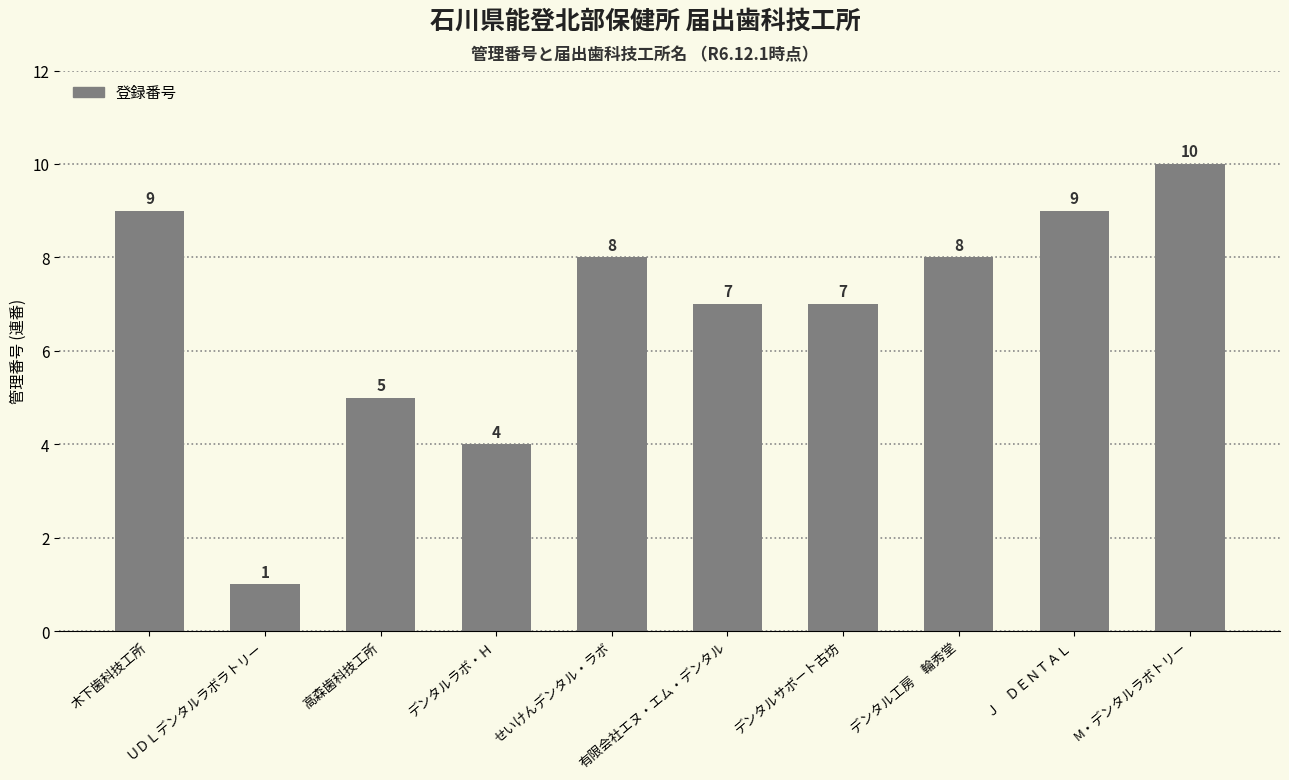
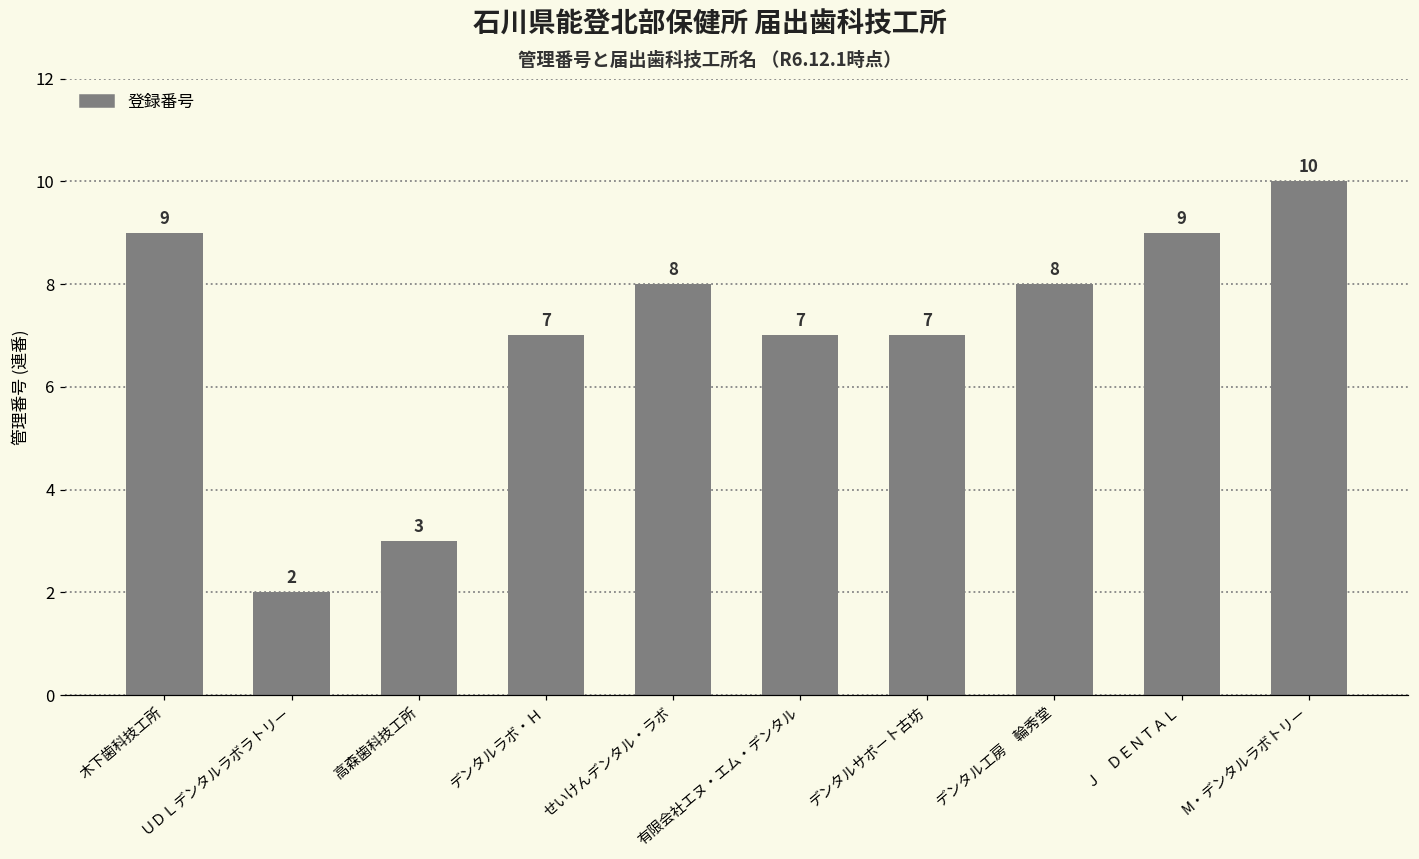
  {
    "木下歯科技工所": 9,
-   "ＵＤＬデンタルラボラトリー": 1,
-   "高森歯科技工所": 5,
-   "デンタルラボ・Ｈ": 4,
+   "ＵＤＬデンタルラボラトリー": 2,
+   "高森歯科技工所": 3,
+   "デンタルラボ・Ｈ": 7,
    "せいけんデンタル・ラボ": 8,
    "有限会社エヌ・エム・デンタル": 7,
    "デンタルサポート古坊": 7,
    "デンタル工房 輪秀堂": 8,
    "Ｊ ＤＥＮＴＡＬ": 9,
    "M・デンタルラボトリー": 10
  }
